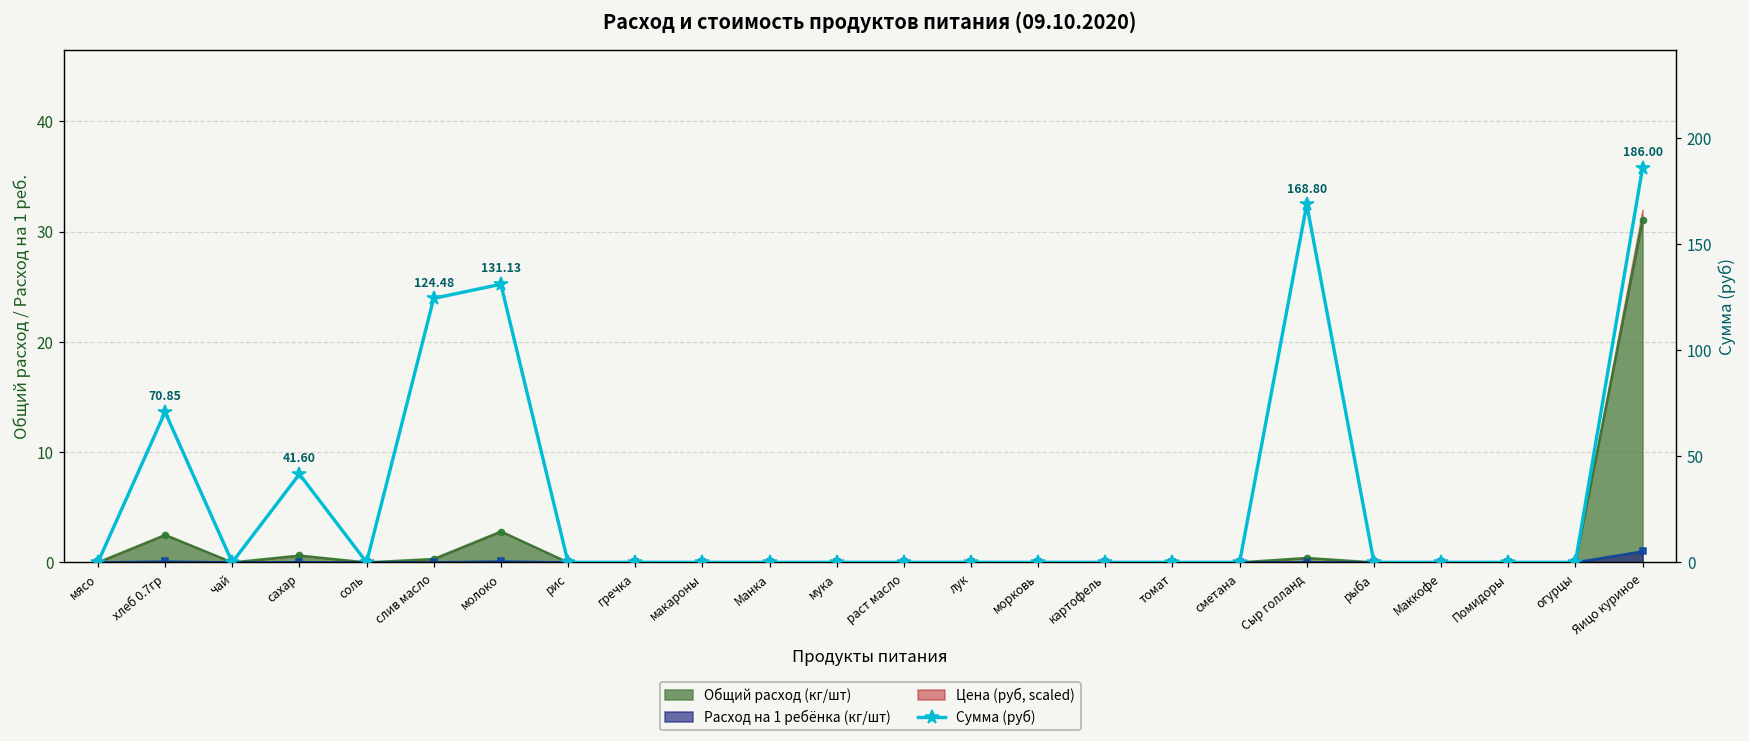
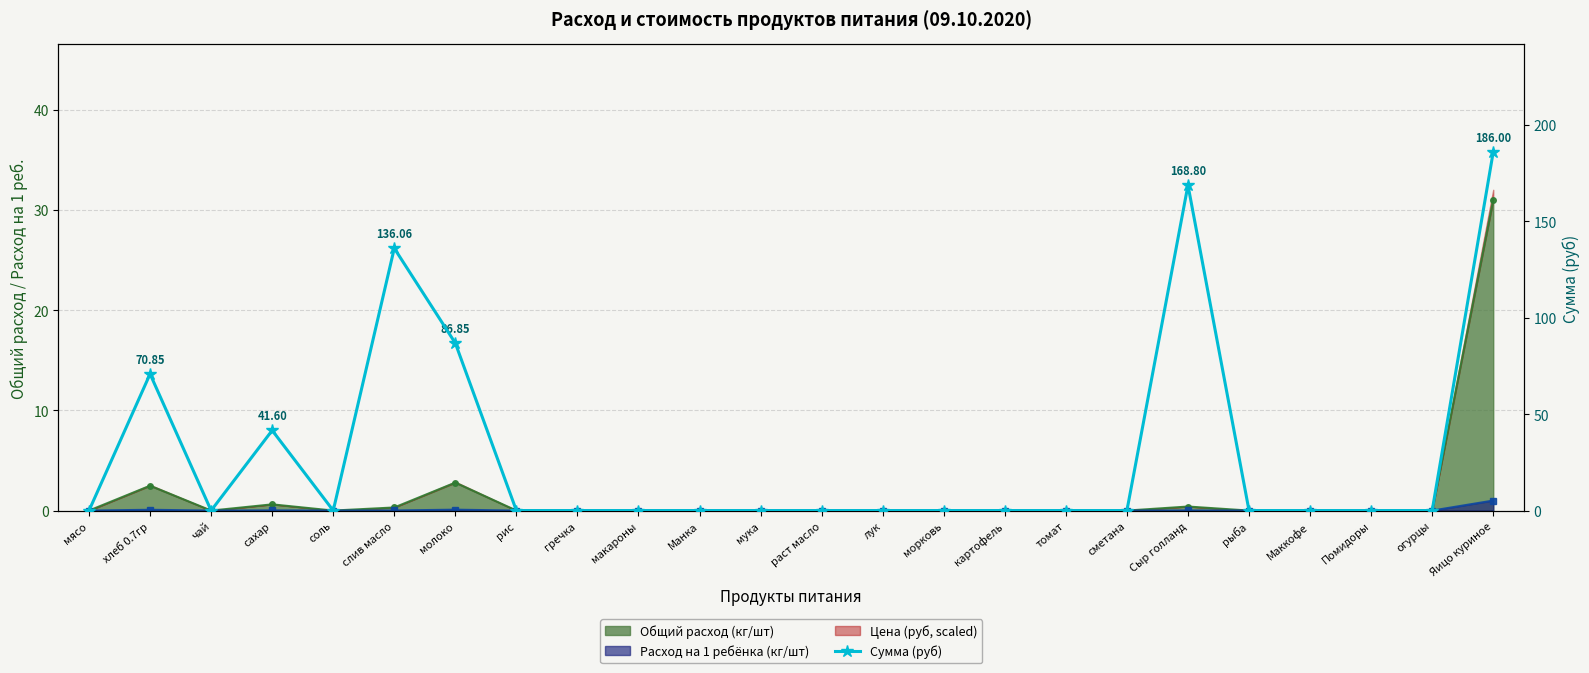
  {
    "Сумма (руб)": {
      "хлеб 0.7гр": 70.85,
      "сахар": 41.60,
-     "слив масло": 124.48,
-     "молоко": 131.13,
+     "слив масло": 136.06,
+     "молоко": 86.85,
      "Сыр голланд": 168.80,
      "Яицо куриное": 186.00
    }
  }
